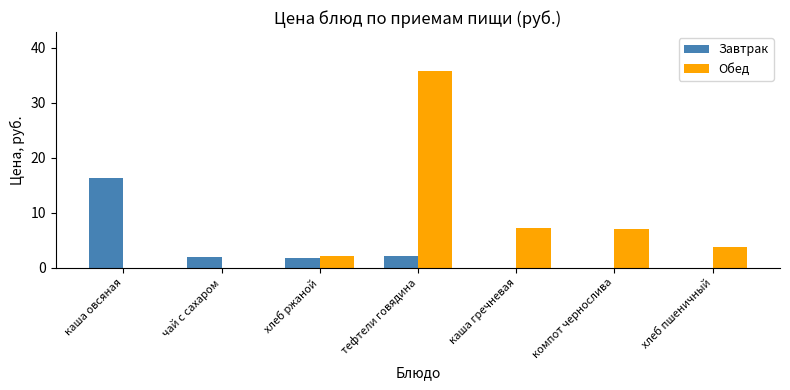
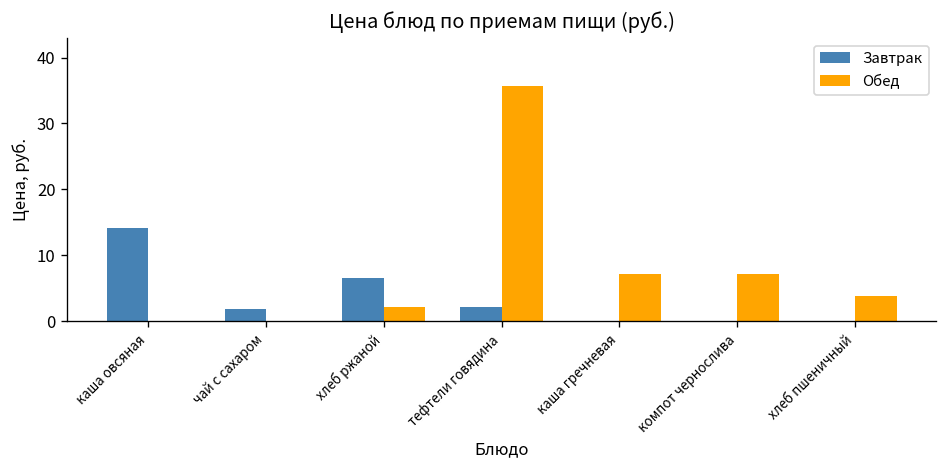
  {
    "Завтрак": {
-     "каша овсяная": 16,
+     "каша овсяная": 14,
      "чай с сахаром": 2,
-     "хлеб ржаной": 2,
+     "хлеб ржаной": 7,
      "тефтели говядина": 2,
      "каша гречневая": 0,
      "компот чернослива": 0,
      "хлеб пшеничный": 0
    },
    "Обед": {
      "каша овсяная": 0,
      "чай с сахаром": 0,
      "хлеб ржаной": 2,
      "тефтели говядина": 36,
      "каша гречневая": 7,
      "компот чернослива": 7,
      "хлеб пшеничный": 4
    }
  }
